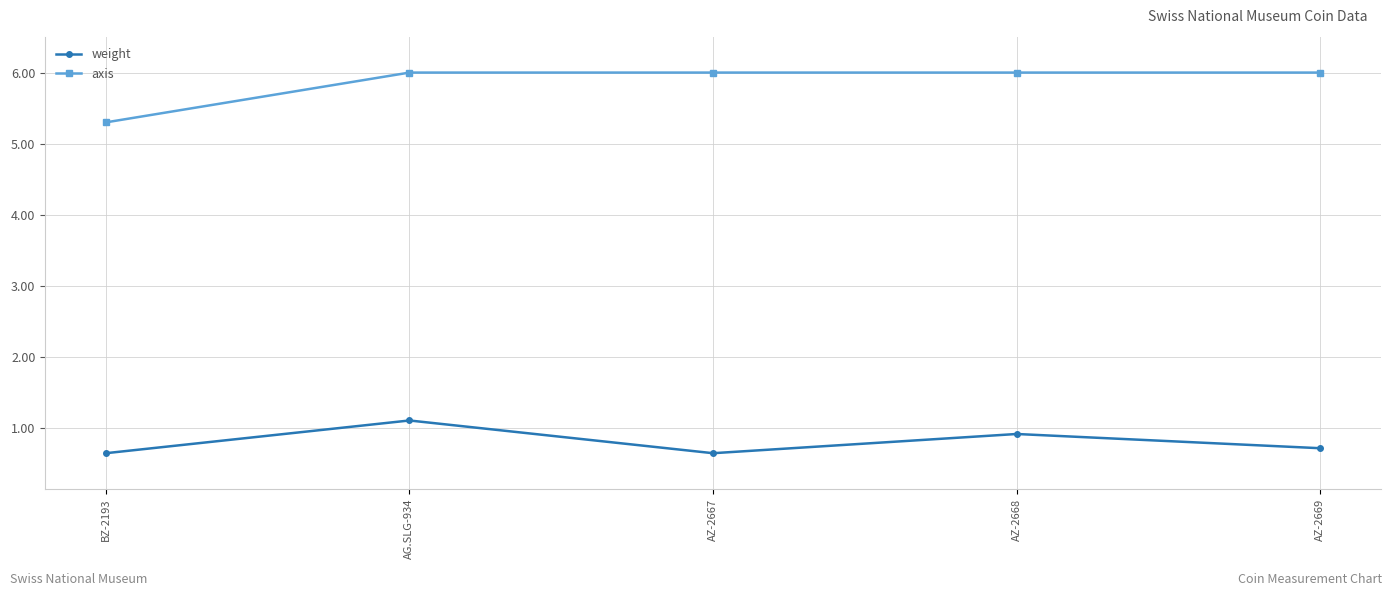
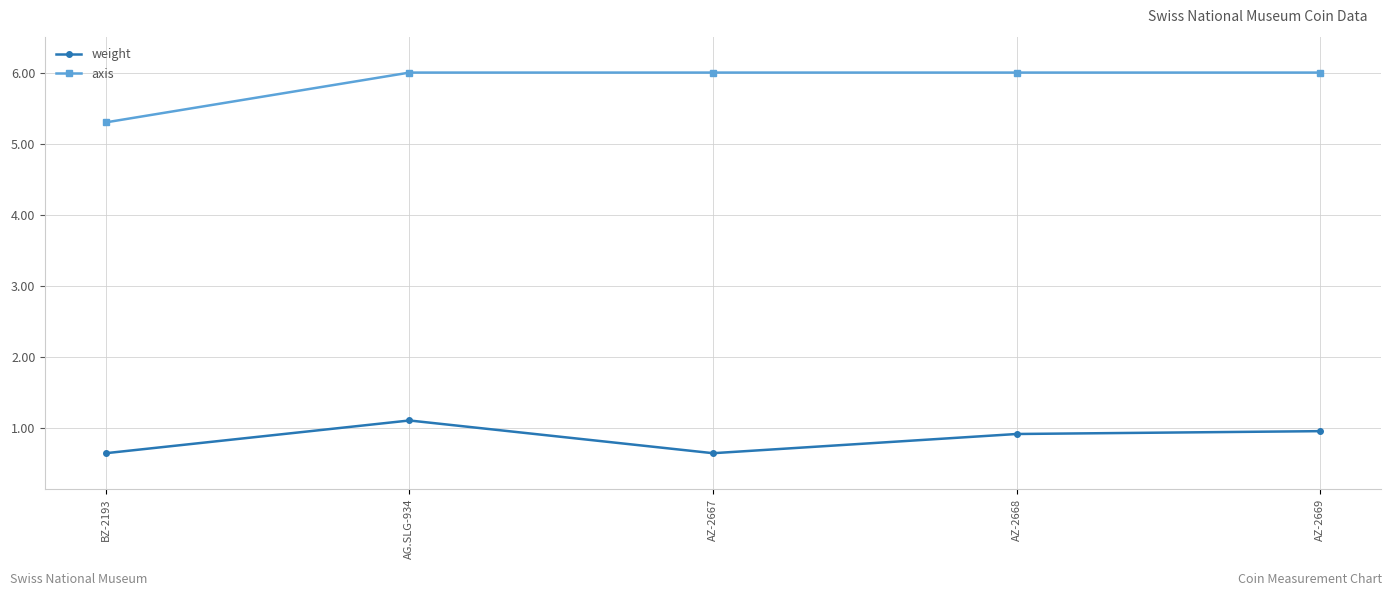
  {
    "weight": {
      "BZ-2193": 0.7,
      "AG.SLG-934": 1.1,
      "AZ-2667": 0.7,
      "AZ-2668": 0.9,
-     "AZ-2669": 0.7
+     "AZ-2669": 1.0
    },
    "axis": {
      "BZ-2193": 5.3,
      "AG.SLG-934": 6.0,
      "AZ-2667": 6.0,
      "AZ-2668": 6.0,
      "AZ-2669": 6.0
    }
  }
